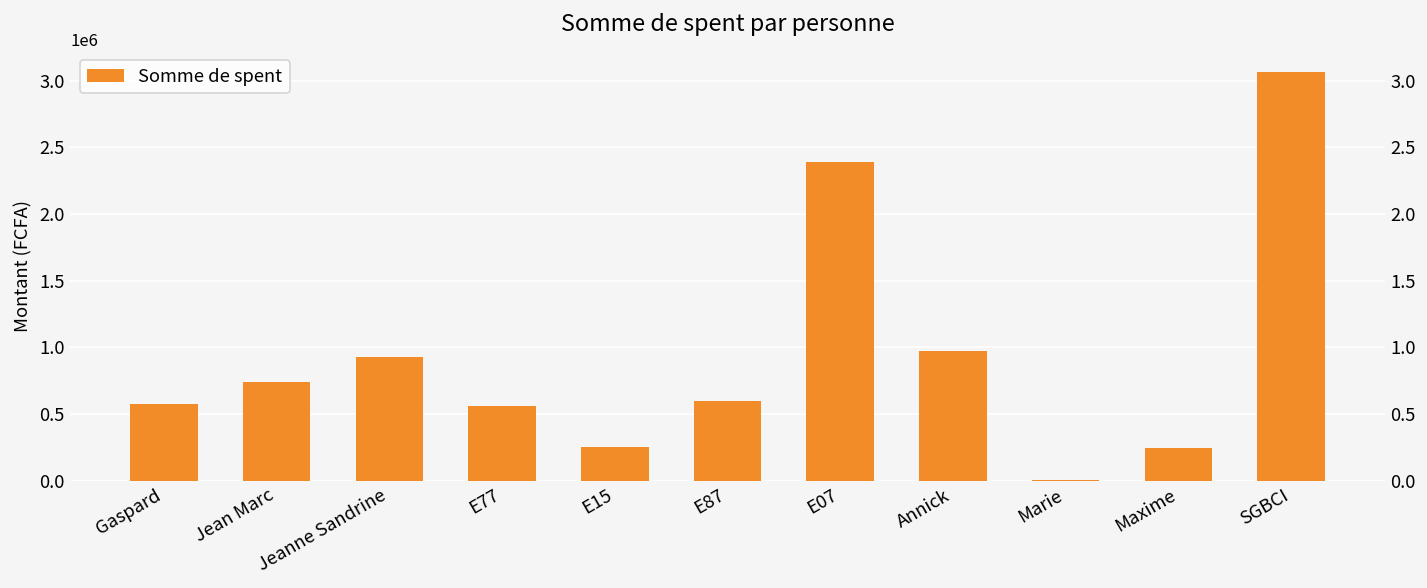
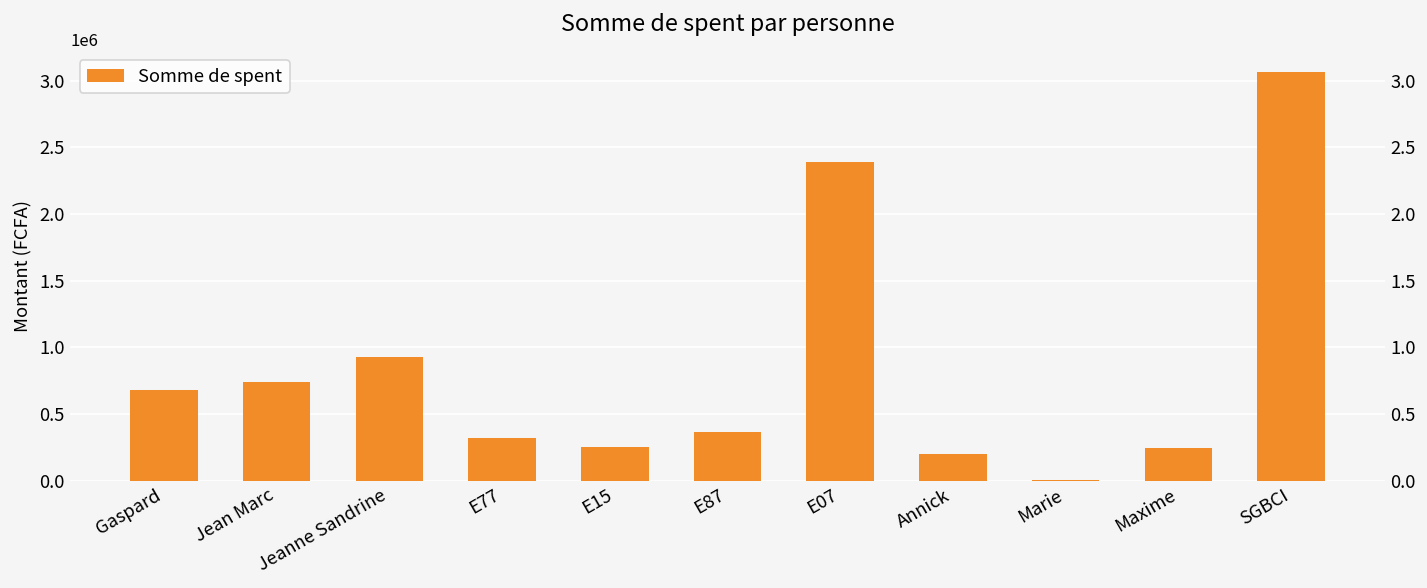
  {
-   "Gaspard": 580000,
+   "Gaspard": 680000,
    "Jean Marc": 740000,
    "Jeanne Sandrine": 930000,
-   "E77": 560000,
+   "E77": 320000,
    "E15": 250000,
-   "E87": 600000,
+   "E87": 360000,
    "E07": 2390000,
-   "Annick": 980000,
+   "Annick": 200000,
    "Maxime": 250000,
    "SGBCI": 3070000
  }
